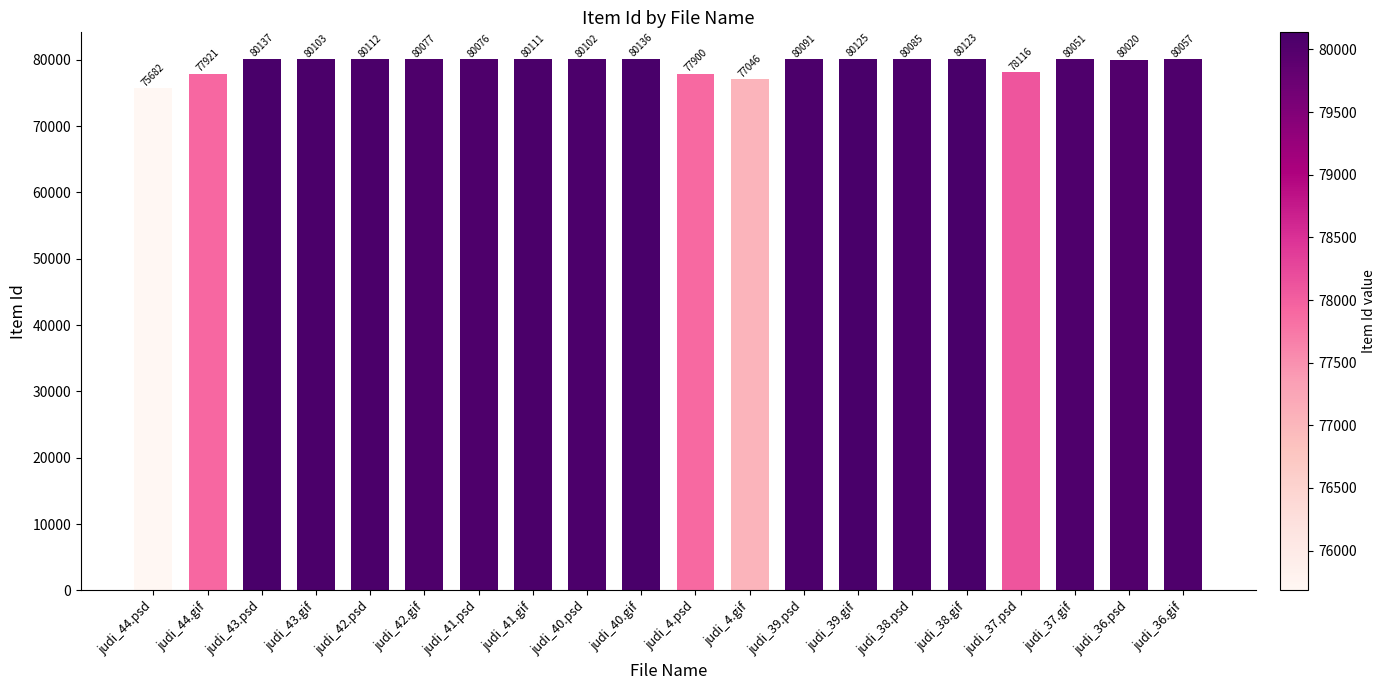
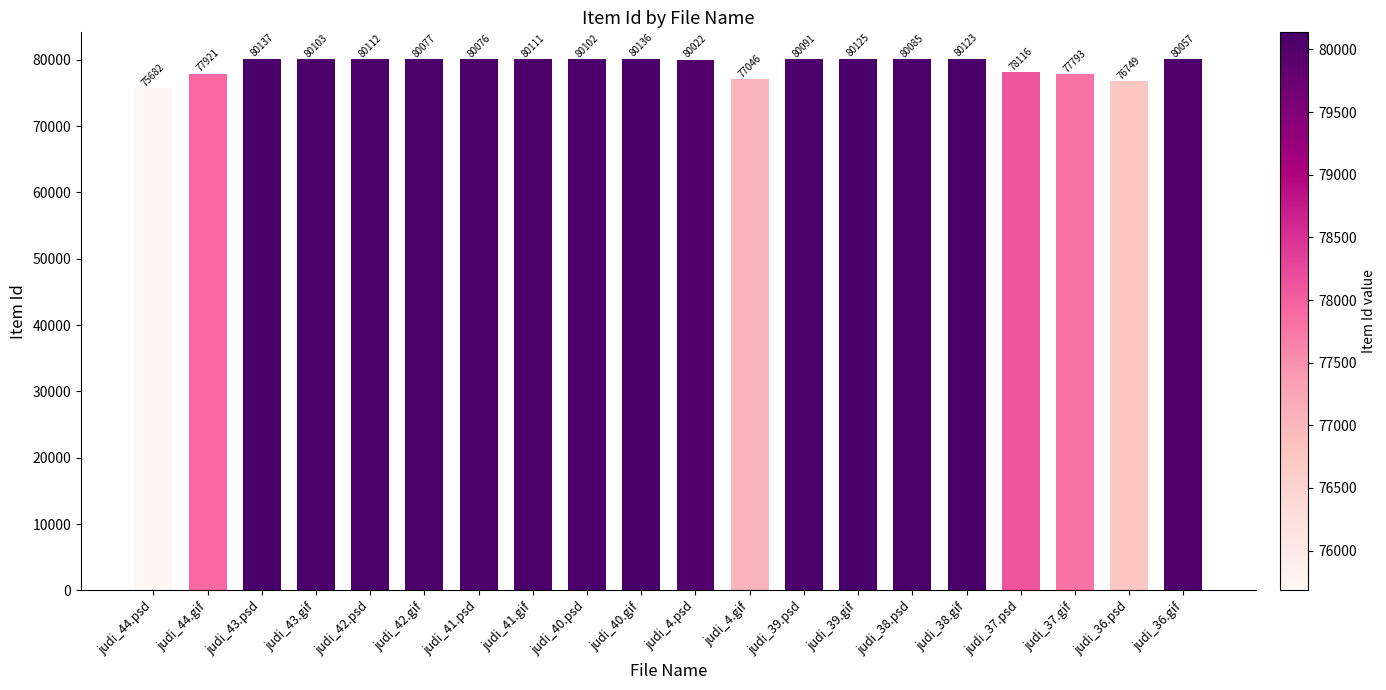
  {
    "judi_44.psd": 75682,
    "judi_44.gif": 77921,
    "judi_43.psd": 80137,
    "judi_43.gif": 80103,
    "judi_42.psd": 80112,
    "judi_42.gif": 80077,
    "judi_41.psd": 80076,
    "judi_41.gif": 80111,
    "judi_40.psd": 80102,
    "judi_40.gif": 80136,
-   "judi_4.psd": 77900,
+   "judi_4.psd": 80022,
    "judi_4.gif": 77046,
    "judi_39.psd": 80091,
    "judi_39.gif": 80125,
    "judi_38.psd": 80085,
    "judi_38.gif": 80123,
    "judi_37.psd": 78116,
-   "judi_37.gif": 80051,
-   "judi_36.psd": 80020,
+   "judi_37.gif": 77793,
+   "judi_36.psd": 76749,
    "judi_36.gif": 80057
  }
